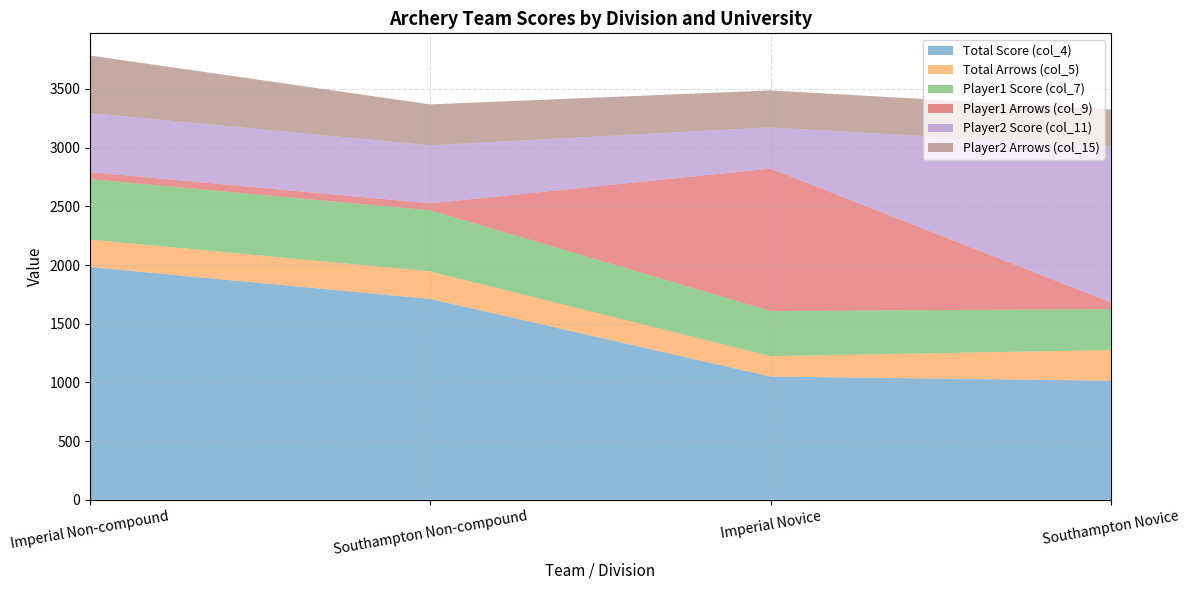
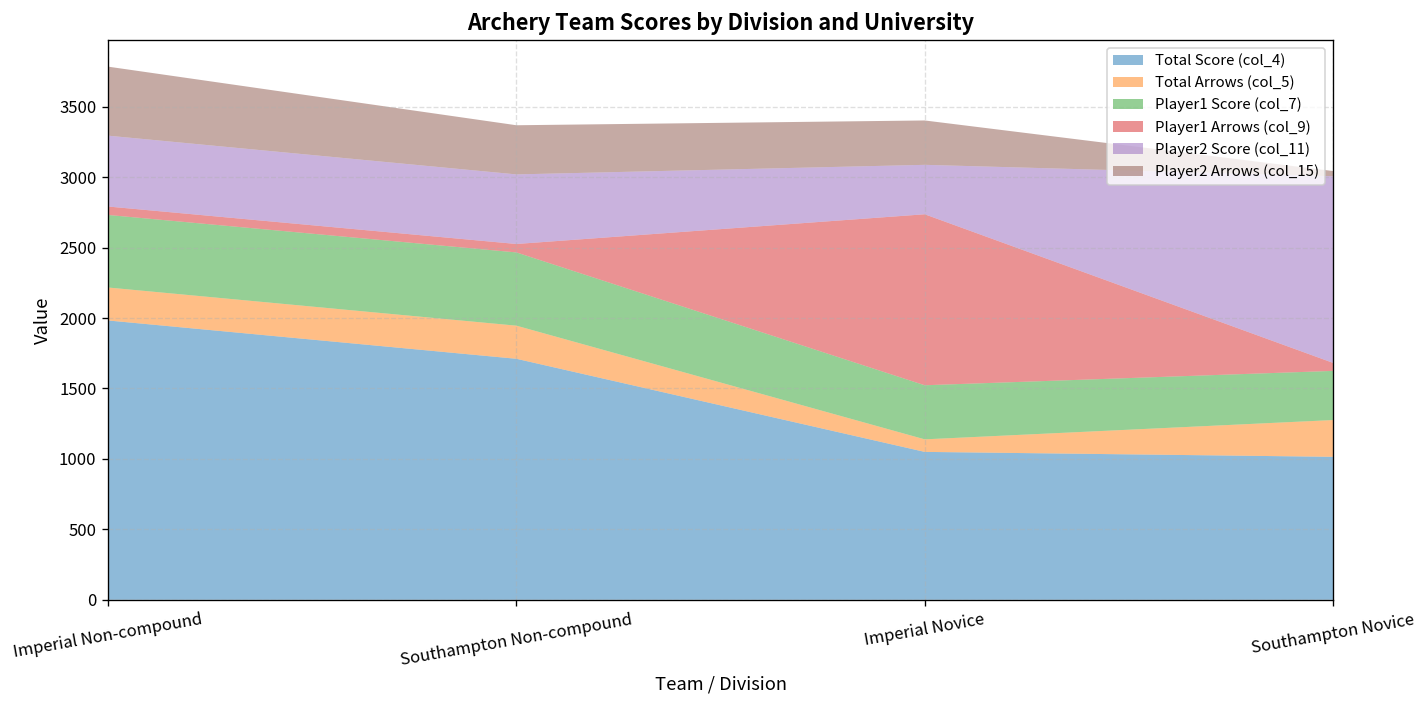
  {
    "Total Score (col_4)": {
      "Imperial Non-compound": 1980,
      "Southampton Non-compound": 1710,
      "Imperial Novice": 1050,
      "Southampton Novice": 1020
    },
    "Total Arrows (col_5)": {
      "Imperial Non-compound": 230,
      "Southampton Non-compound": 240,
-     "Imperial Novice": 170,
+     "Imperial Novice": 90,
      "Southampton Novice": 260
    },
    "Player1 Score (col_7)": {
      "Imperial Non-compound": 520,
      "Southampton Non-compound": 520,
      "Imperial Novice": 380,
      "Southampton Novice": 350
    },
    "Player1 Arrows (col_9)": {
      "Imperial Non-compound": 60,
      "Southampton Non-compound": 60,
      "Imperial Novice": 1210,
      "Southampton Novice": 60
    },
    "Player2 Score (col_11)": {
      "Imperial Non-compound": 500,
      "Southampton Non-compound": 490,
      "Imperial Novice": 350,
      "Southampton Novice": 1330
    },
    "Player2 Arrows (col_15)": {
      "Imperial Non-compound": 490,
      "Southampton Non-compound": 350,
      "Imperial Novice": 320,
-     "Southampton Novice": 320
+     "Southampton Novice": 40
    }
  }
